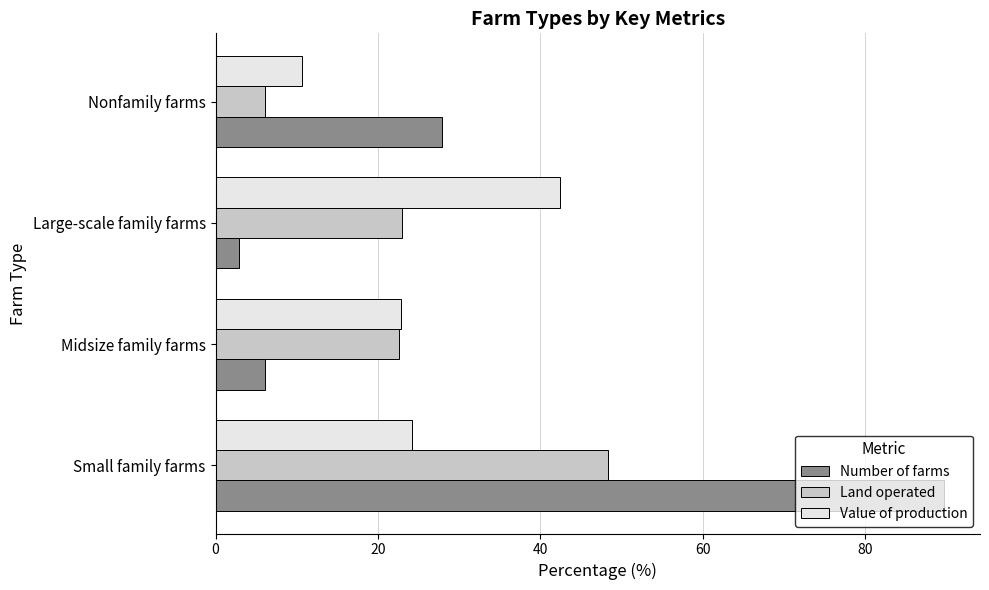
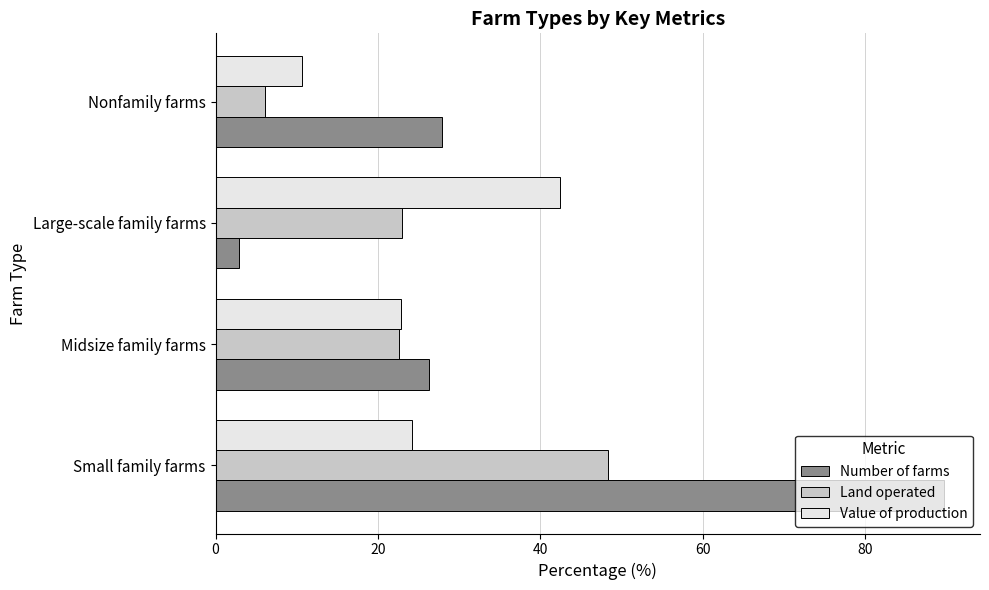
  {
    "Number of farms": {
      "Nonfamily farms": 28,
      "Large-scale family farms": 3,
-     "Midsize family farms": 6
+     "Midsize family farms": 26
    }
  }
